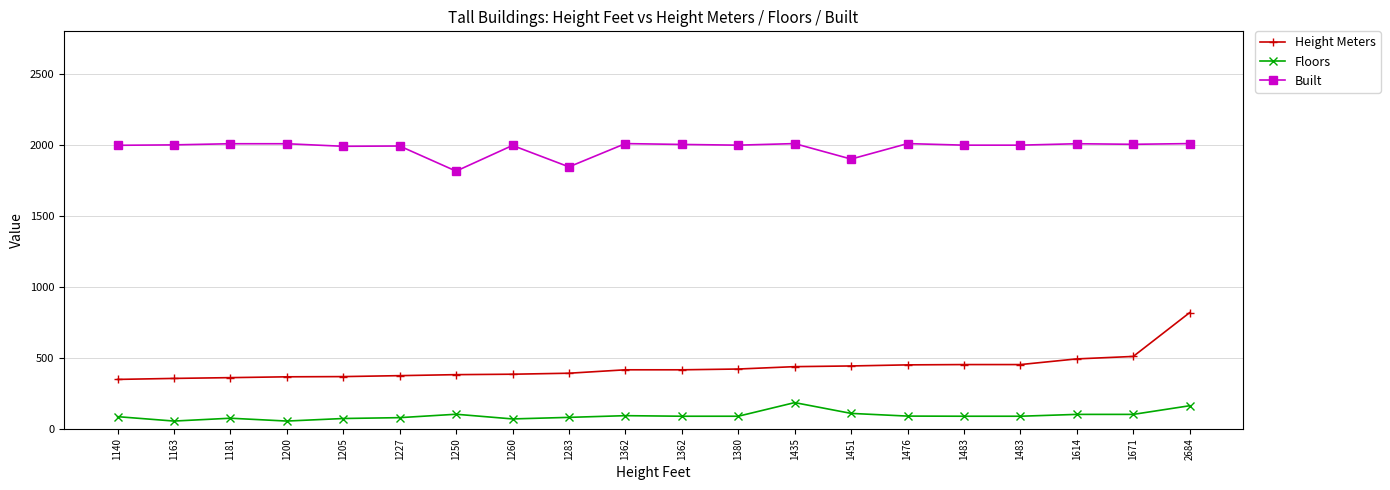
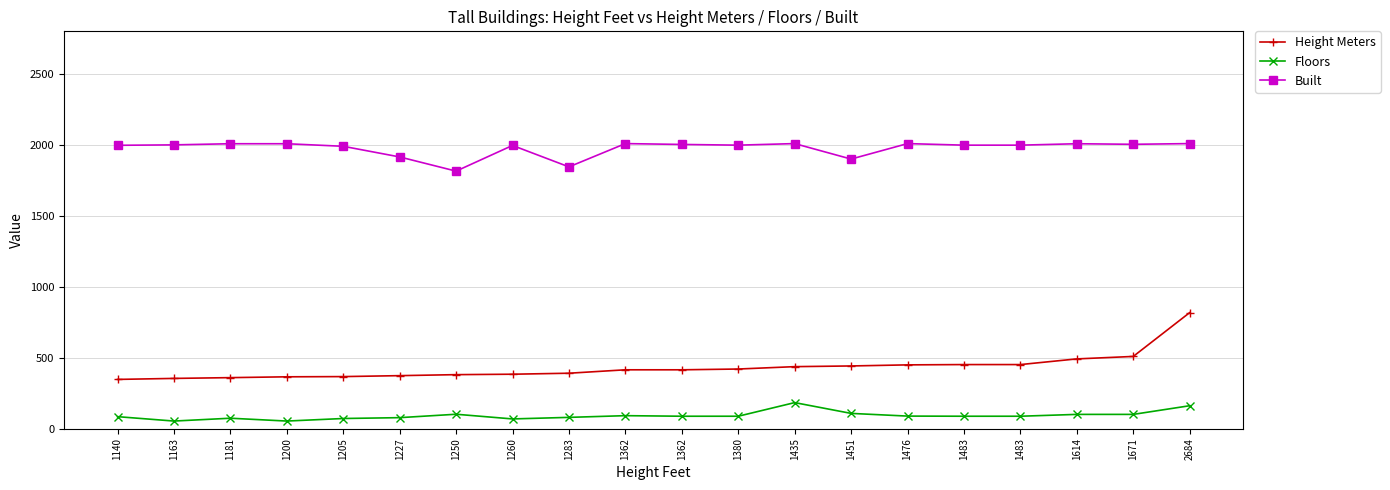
  {
    "Height Meters": {
      "1140": 350,
      "1163": 350,
      "1181": 360,
      "1200": 370,
      "1205": 370,
      "1227": 370,
      "1250": 380,
      "1260": 380,
      "1283": 390,
      "1380": 420,
      "1435": 440,
      "1451": 440,
      "1476": 450,
      "1614": 490,
      "1671": 510,
      "2684": 820
    },
    "Floors": {
      "1140": 90,
      "1163": 50,
      "1181": 70,
      "1200": 50,
      "1205": 70,
      "1227": 80,
      "1250": 100,
      "1260": 70,
      "1283": 80,
      "1380": 90,
      "1435": 180,
      "1451": 110,
      "1476": 90,
      "1614": 100,
      "1671": 100,
      "2684": 160
    },
    "Built": {
      "1140": 2000,
      "1163": 2000,
      "1181": 2010,
      "1200": 2010,
      "1205": 1990,
-     "1227": 1990,
+     "1227": 1920,
      "1250": 1820,
      "1260": 2000,
      "1283": 1850,
      "1380": 2000,
      "1435": 2010,
      "1451": 1900,
      "1476": 2010,
      "1614": 2010,
      "1671": 2000,
      "2684": 2010
    }
  }
